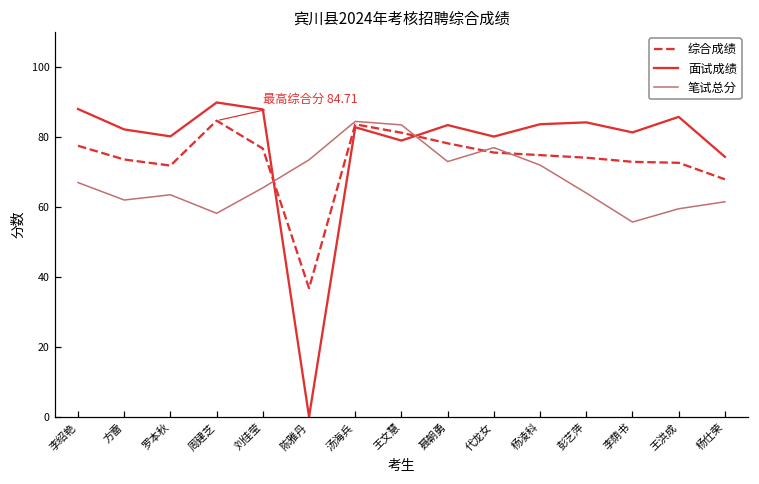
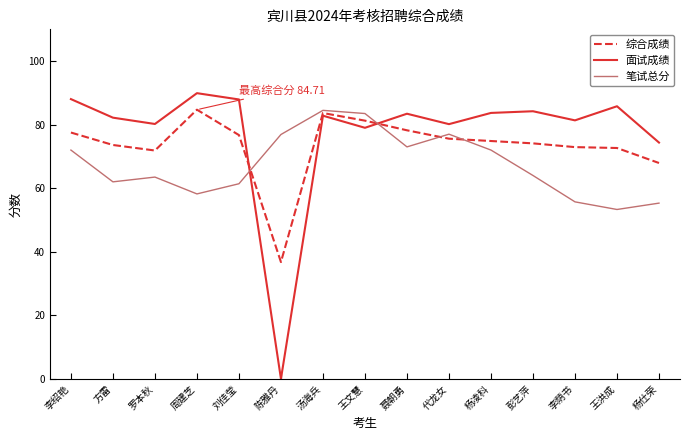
  {
    "笔试总分": {
-     "李绍艳": 67,
+     "李绍艳": 72,
      "方雷": 62,
      "罗本秋": 64,
      "周建芝": 58,
-     "刘佳莹": 66,
-     "陈雅丹": 74,
+     "刘佳莹": 61,
+     "陈雅丹": 77,
      "汤海兵": 85,
      "王文慧": 84,
      "聂朝勇": 73,
      "代龙女": 77,
      "杨凌科": 72,
      "彭艺萍": 64,
      "李荫书": 56,
-     "王洪成": 60,
-     "杨仕荣": 62
+     "王洪成": 53,
+     "杨仕荣": 55
    }
  }
